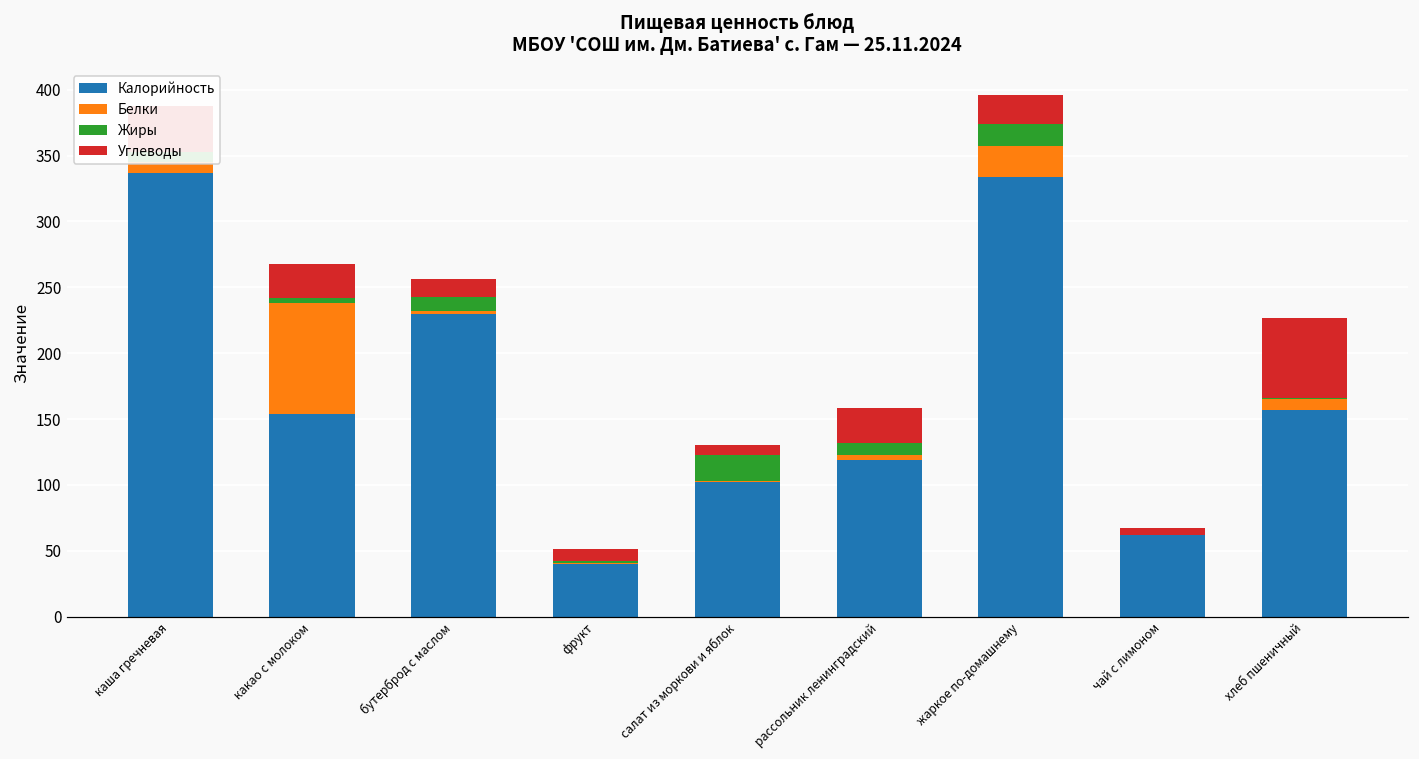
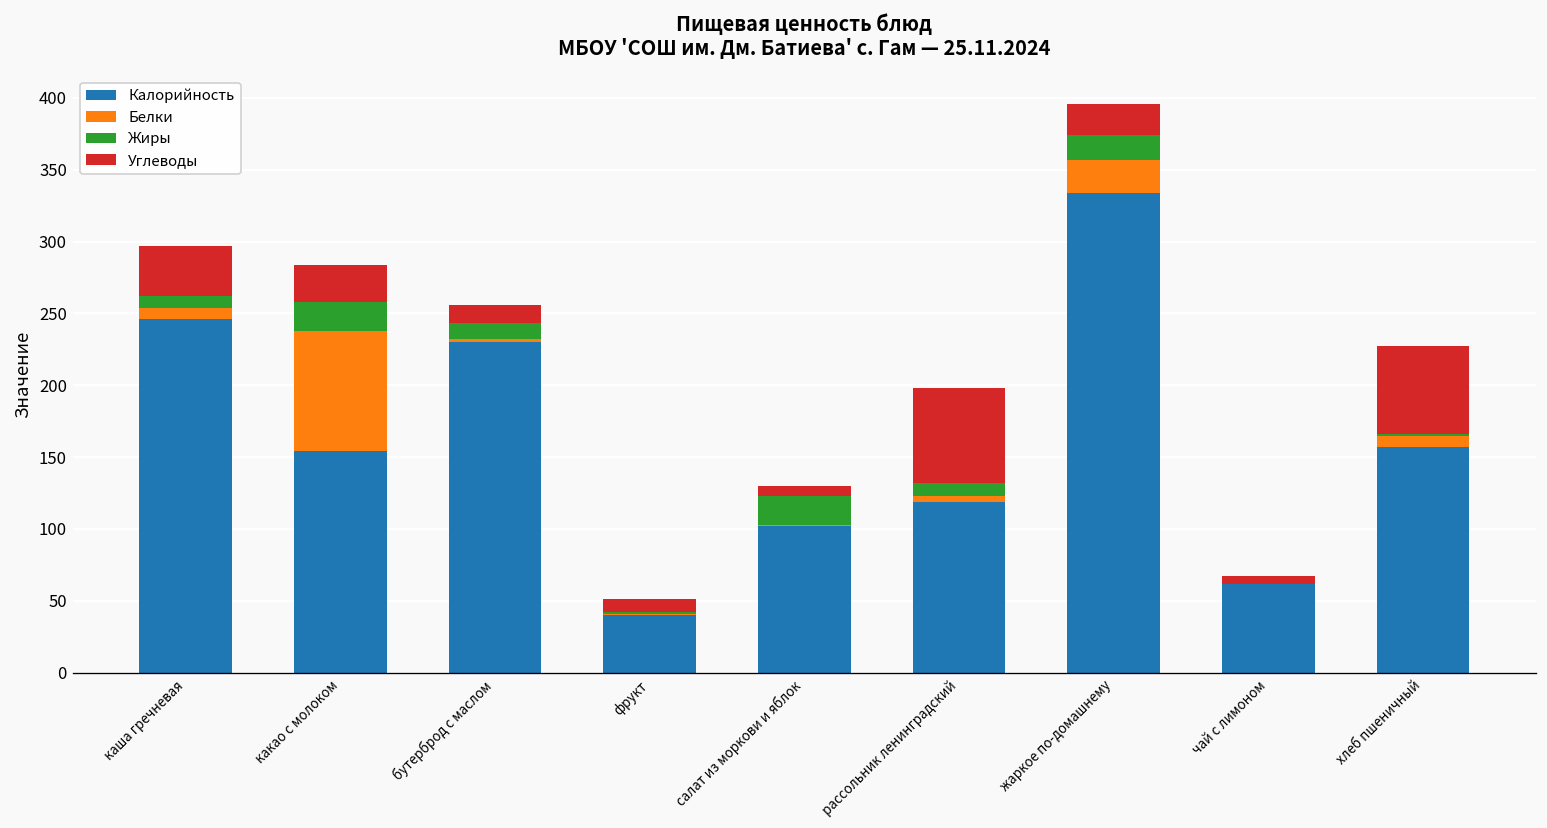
  {
    "Калорийность": {
-     "каша гречневая": 337,
+     "каша гречневая": 246,
      "какао с молоком": 154,
      "бутерброд с маслом": 230,
      "фрукт": 40,
      "салат из моркови и яблок": 102,
      "рассольник ленинградский": 119,
      "жаркое по-домашнему": 334,
      "чай с лимоном": 62,
      "хлеб пшеничный": 157
    },
    "Белки": {
      "какао с молоком": 84,
      "рассольник ленинградский": 4,
      "жаркое по-домашнему": 23,
      "чай с лимоном": 0,
      "хлеб пшеничный": 8
    },
    "Жиры": {
-     "какао с молоком": 4,
+     "какао с молоком": 20,
      "бутерброд с маслом": 11,
      "салат из моркови и яблок": 20,
      "рассольник ленинградский": 9,
      "жаркое по-домашнему": 17,
      "чай с лимоном": 0
    },
    "Углеводы": {
      "какао с молоком": 26,
      "бутерброд с маслом": 13,
      "фрукт": 9,
      "салат из моркови и яблок": 7,
-     "рассольник ленинградский": 26,
+     "рассольник ленинградский": 66,
      "жаркое по-домашнему": 22,
      "чай с лимоном": 5,
      "хлеб пшеничный": 61
    }
  }
